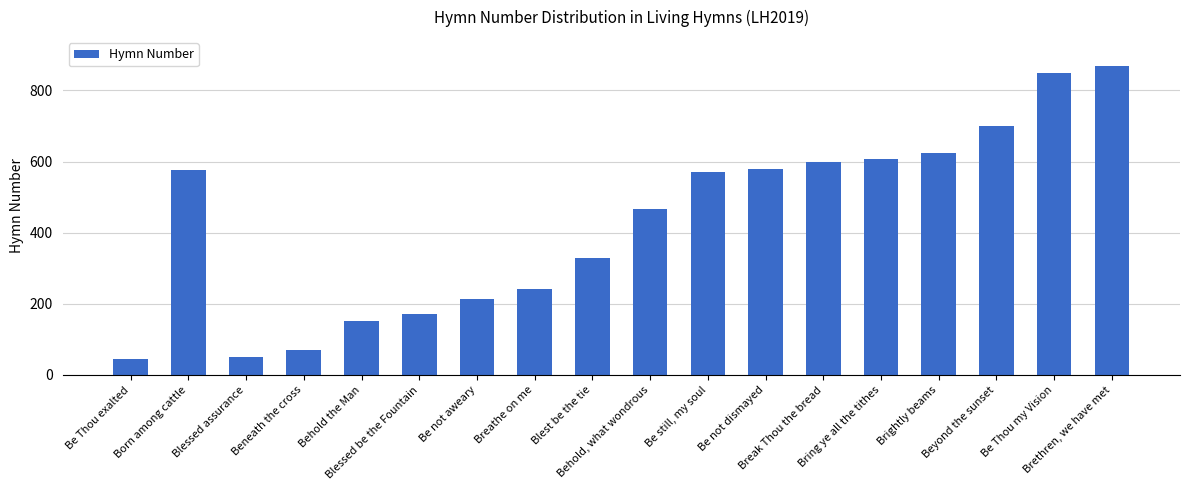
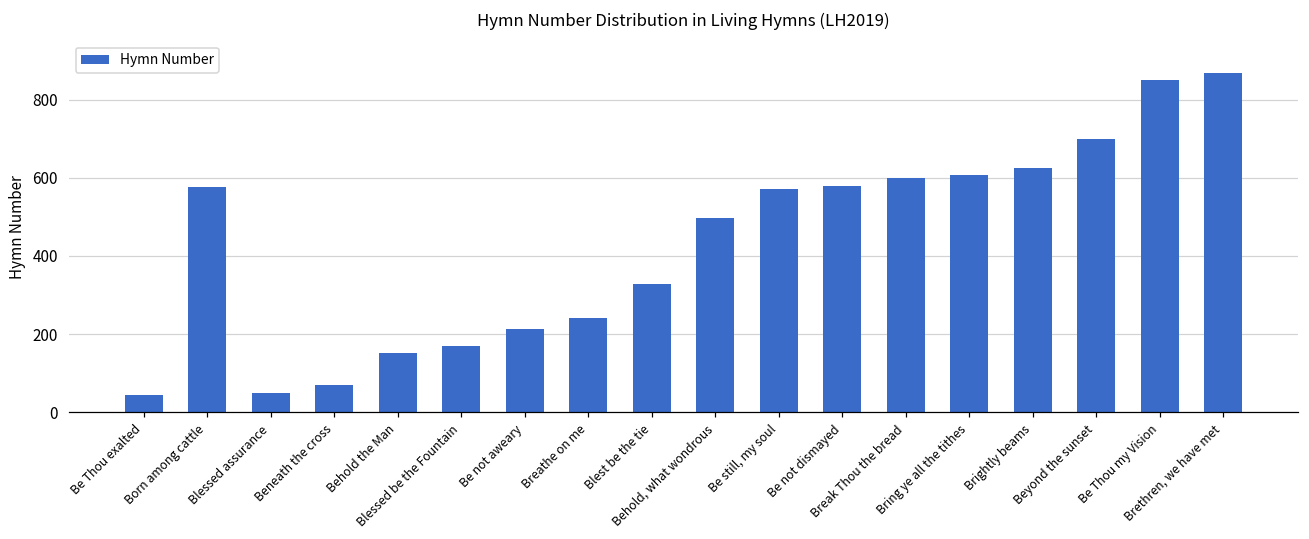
  {
    "Be Thou exalted": 40,
    "Born among cattle": 580,
    "Blessed assurance": 50,
    "Beneath the cross": 70,
    "Behold the Man": 150,
    "Blessed be the Fountain": 170,
    "Be not aweary": 210,
    "Breathe on me": 240,
    "Blest be the tie": 330,
-   "Behold, what wondrous": 470,
+   "Behold, what wondrous": 500,
    "Be still, my soul": 570,
    "Be not dismayed": 580,
    "Break Thou the bread": 600,
    "Bring ye all the tithes": 610,
    "Brightly beams": 630,
    "Beyond the sunset": 700,
    "Be Thou my Vision": 850,
    "Brethren, we have met": 870
  }
